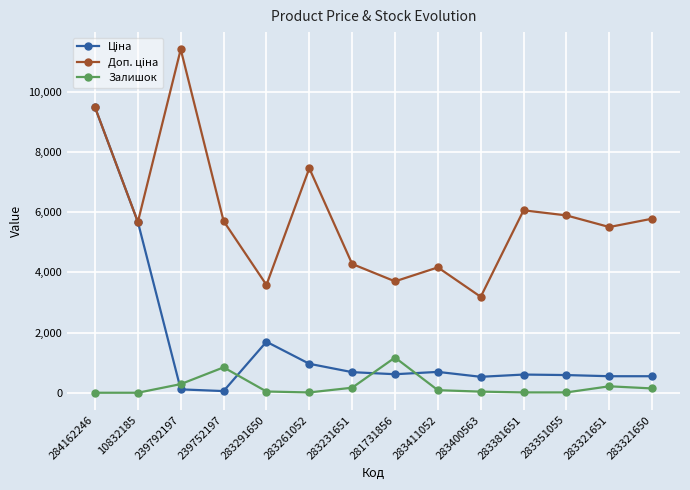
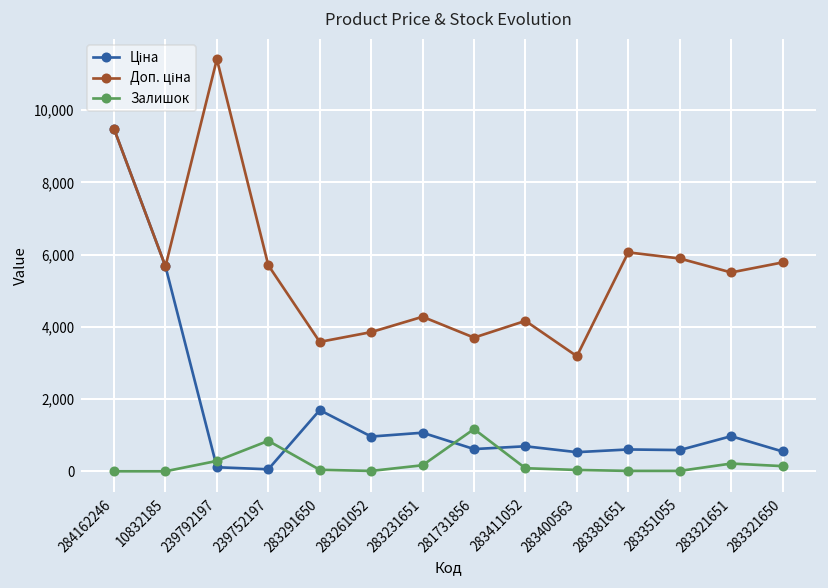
  {
    "Ціна": {
      "239792197": "100",
      "239752197": "100",
      "283291650": "1,700",
      "283261052": "1,000",
-     "283231651": "700",
+     "283231651": "1,100",
      "281731856": "600",
      "283411052": "700",
      "283400563": "500",
      "283381651": "600",
      "283351055": "600",
-     "283321651": "600",
+     "283321651": "1,000",
      "283321650": "600"
    },
    "Доп. ціна": {
      "239792197": "11,400",
      "239752197": "5,700",
      "283291650": "3,600",
-     "283261052": "7,500",
+     "283261052": "3,900",
      "283231651": "4,300",
      "281731856": "3,700",
      "283411052": "4,200",
      "283400563": "3,200",
      "283381651": "6,100",
      "283351055": "5,900",
      "283321651": "5,500",
      "283321650": "5,800"
    },
    "Залишок": {
      "284162246": "0",
      "10832185": "0",
      "239792197": "300",
      "239752197": "800",
      "283291650": "0",
      "283261052": "0",
      "283231651": "200",
      "281731856": "1,200",
      "283411052": "100",
      "283400563": "0",
      "283381651": "0",
      "283351055": "0",
      "283321651": "200",
      "283321650": "100"
    }
  }
